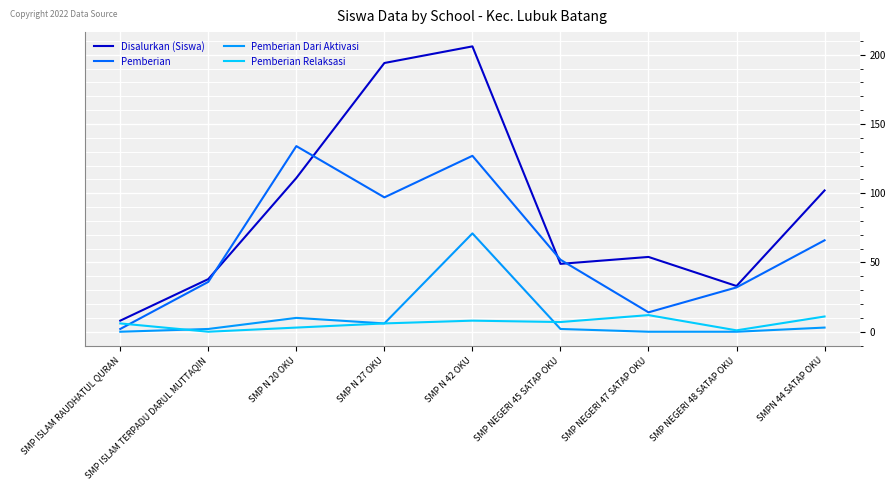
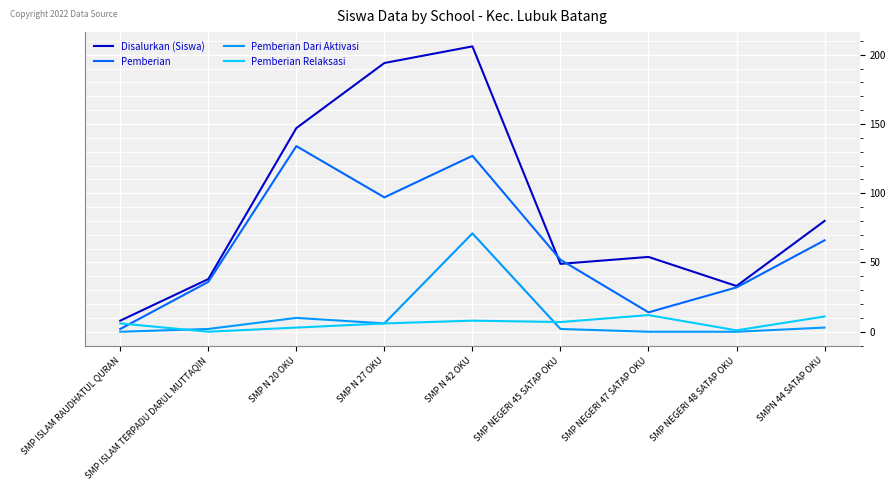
  {
    "Disalurkan (Siswa)": {
      "SMP ISLAM RAUDHATUL QURAN": 8,
      "SMP ISLAM TERPADU DARUL MUTTAQIN": 38,
-     "SMP N 20 OKU": 111,
+     "SMP N 20 OKU": 147,
      "SMP N 27 OKU": 194,
      "SMP N 42 OKU": 206,
      "SMP NEGERI 45 SATAP OKU": 49,
      "SMP NEGERI 47 SATAP OKU": 54,
-     "SMPN 44 SATAP OKU": 102
+     "SMPN 44 SATAP OKU": 80
    }
  }
